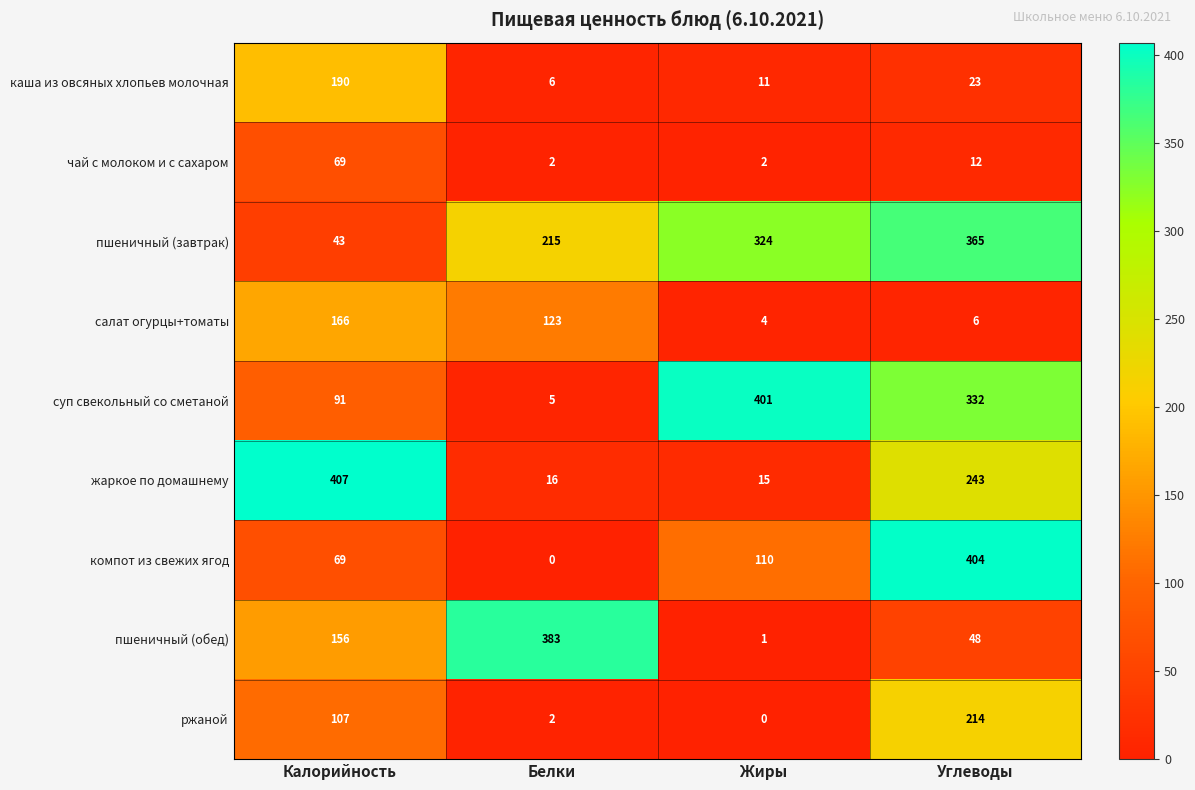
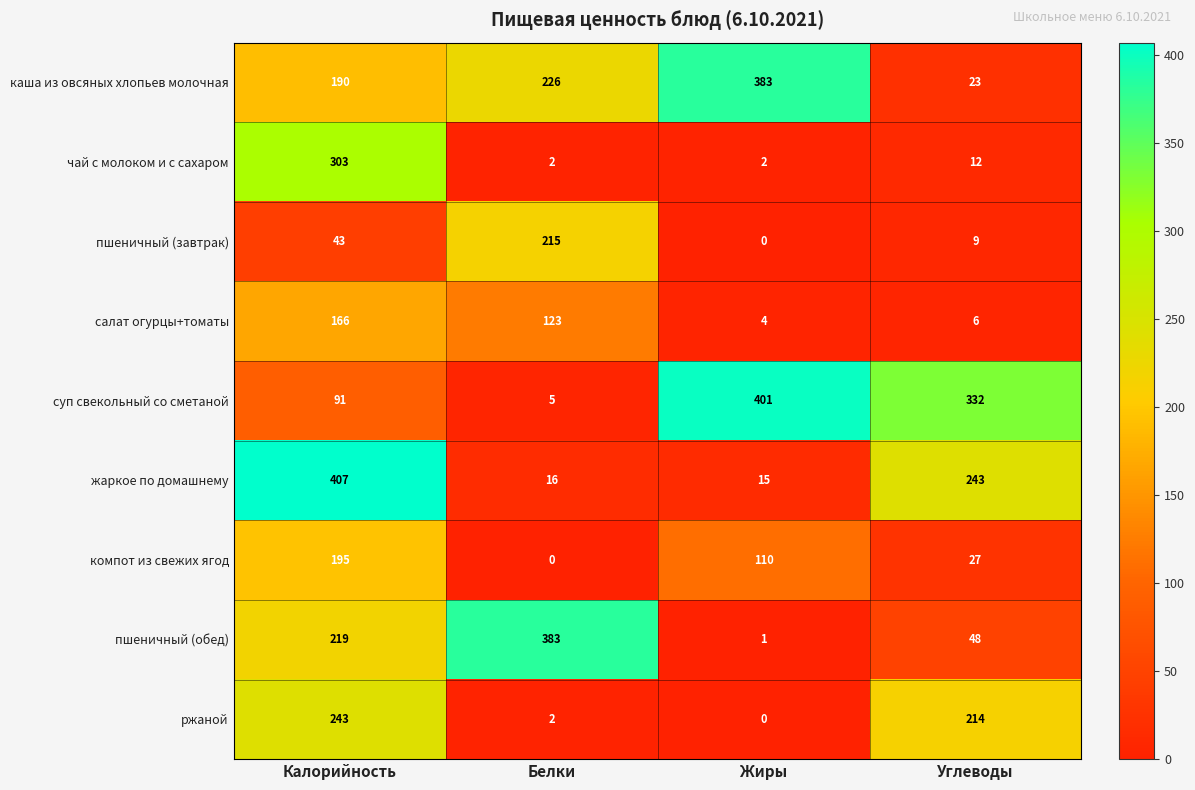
  {
    "каша из овсяных хлопьев молочная": {
      "Калорийность": 190,
-     "Белки": 6,
-     "Жиры": 11,
+     "Белки": 226,
+     "Жиры": 383,
      "Углеводы": 23
    },
    "чай с молоком и с сахаром": {
-     "Калорийность": 69,
+     "Калорийность": 303,
      "Белки": 2,
      "Жиры": 2,
      "Углеводы": 12
    },
    "пшеничный (завтрак)": {
      "Калорийность": 43,
      "Белки": 215,
-     "Жиры": 324,
-     "Углеводы": 365
+     "Жиры": 0,
+     "Углеводы": 9
    },
    "салат огурцы+томаты": {
      "Калорийность": 166,
      "Белки": 123,
      "Жиры": 4,
      "Углеводы": 6
    },
    "суп свекольный со сметаной": {
      "Калорийность": 91,
      "Белки": 5,
      "Жиры": 401,
      "Углеводы": 332
    },
    "жаркое по домашнему": {
      "Калорийность": 407,
      "Белки": 16,
      "Жиры": 15,
      "Углеводы": 243
    },
    "компот из свежих ягод": {
-     "Калорийность": 69,
+     "Калорийность": 195,
      "Белки": 0,
      "Жиры": 110,
-     "Углеводы": 404
+     "Углеводы": 27
    },
    "пшеничный (обед)": {
-     "Калорийность": 156,
+     "Калорийность": 219,
      "Белки": 383,
      "Жиры": 1,
      "Углеводы": 48
    },
    "ржаной": {
-     "Калорийность": 107,
+     "Калорийность": 243,
      "Белки": 2,
      "Жиры": 0,
      "Углеводы": 214
    }
  }
